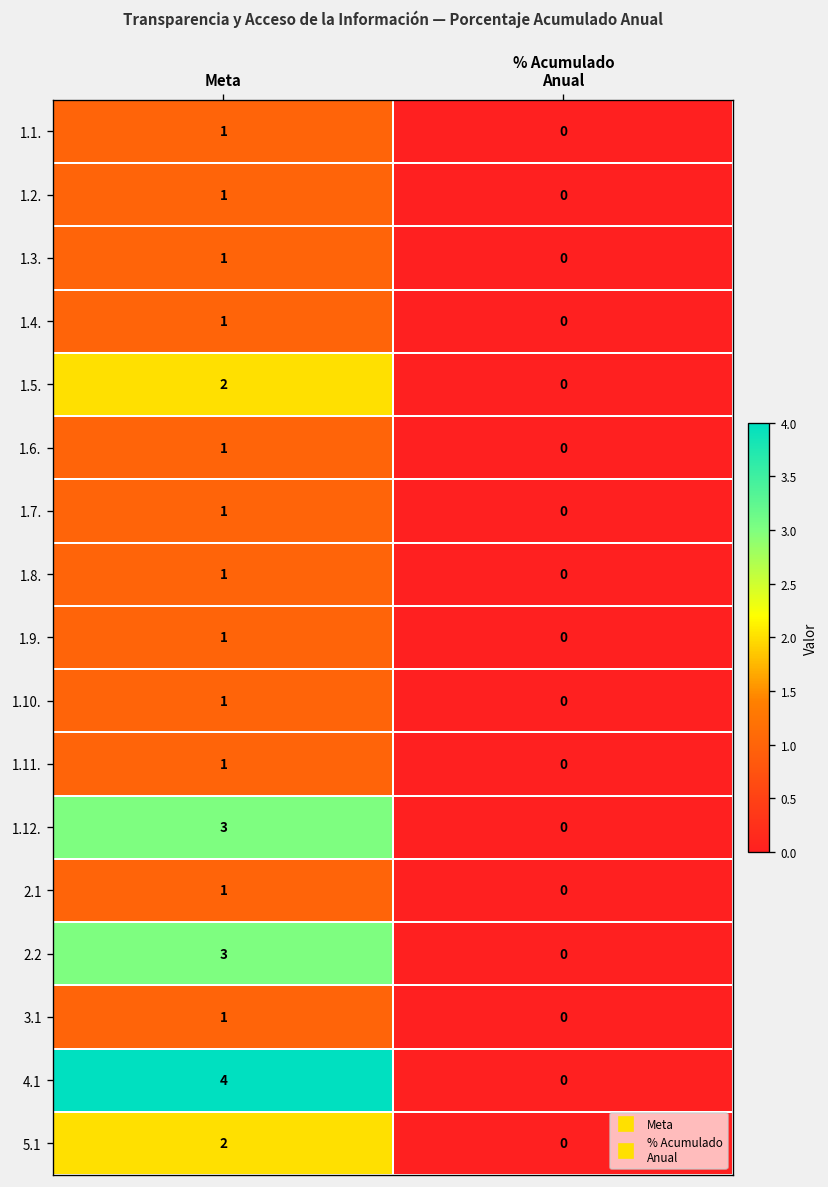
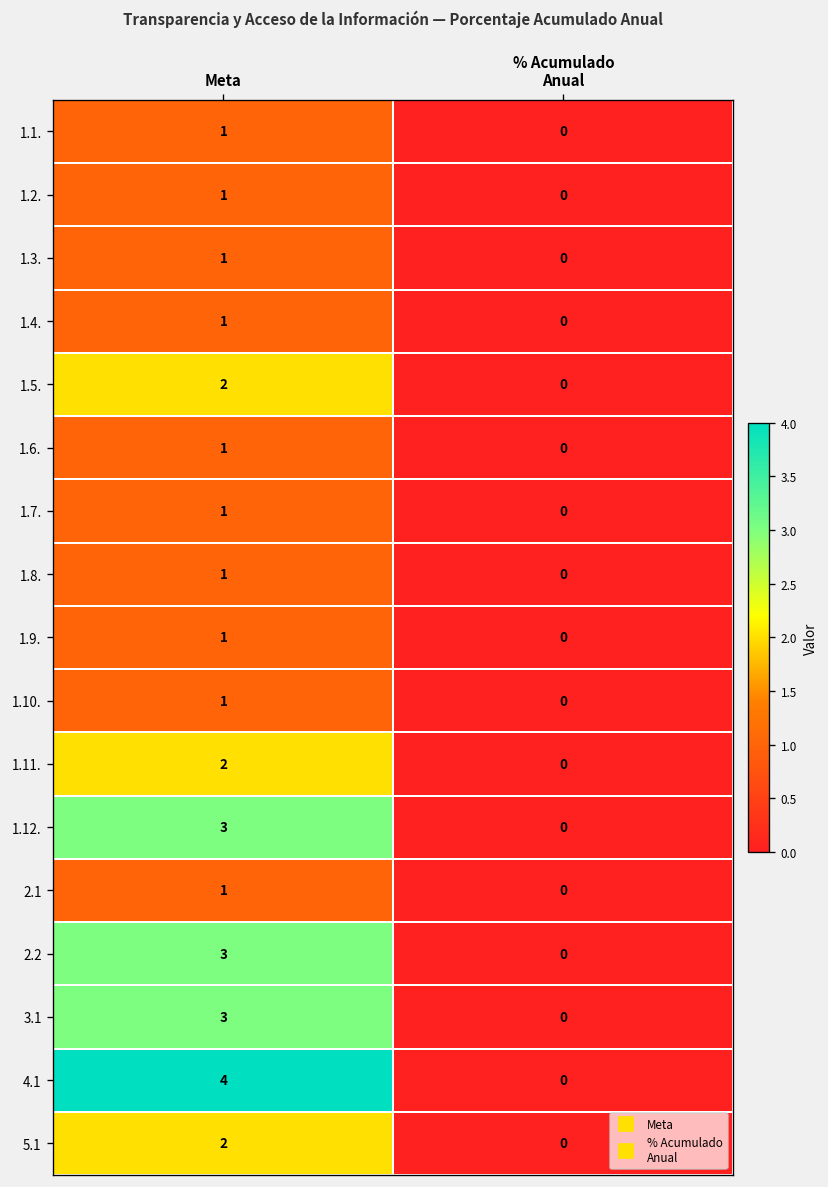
  {
    "1.1.": {
      "Meta": 1,
      "% Acumulado Anual": 0
    },
    "1.2.": {
      "Meta": 1,
      "% Acumulado Anual": 0
    },
    "1.3.": {
      "Meta": 1,
      "% Acumulado Anual": 0
    },
    "1.4.": {
      "Meta": 1,
      "% Acumulado Anual": 0
    },
    "1.5.": {
      "Meta": 2,
      "% Acumulado Anual": 0
    },
    "1.6.": {
      "Meta": 1,
      "% Acumulado Anual": 0
    },
    "1.7.": {
      "Meta": 1,
      "% Acumulado Anual": 0
    },
    "1.8.": {
      "Meta": 1,
      "% Acumulado Anual": 0
    },
    "1.9.": {
      "Meta": 1,
      "% Acumulado Anual": 0
    },
    "1.10.": {
      "Meta": 1,
      "% Acumulado Anual": 0
    },
    "1.11.": {
-     "Meta": 1,
+     "Meta": 2,
      "% Acumulado Anual": 0
    },
    "1.12.": {
      "Meta": 3,
      "% Acumulado Anual": 0
    },
    "2.1": {
      "Meta": 1,
      "% Acumulado Anual": 0
    },
    "2.2": {
      "Meta": 3,
      "% Acumulado Anual": 0
    },
    "3.1": {
-     "Meta": 1,
+     "Meta": 3,
      "% Acumulado Anual": 0
    },
    "4.1": {
      "Meta": 4,
      "% Acumulado Anual": 0
    },
    "5.1": {
      "Meta": 2,
      "% Acumulado Anual": 0
    }
  }
